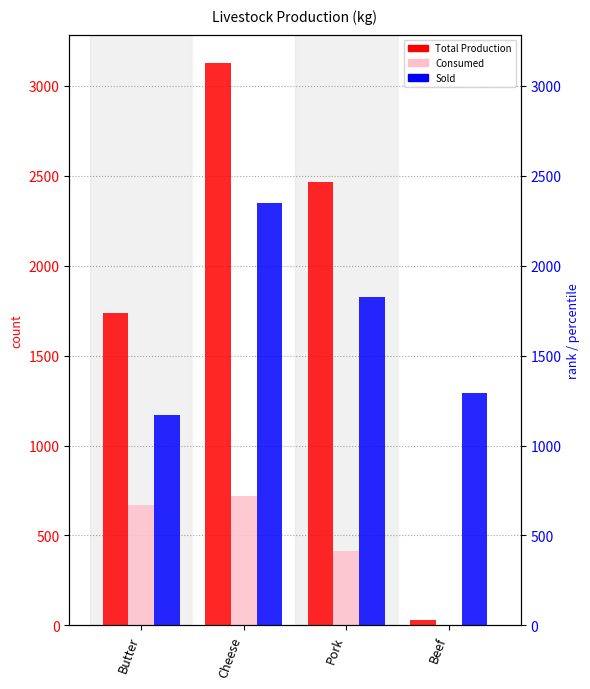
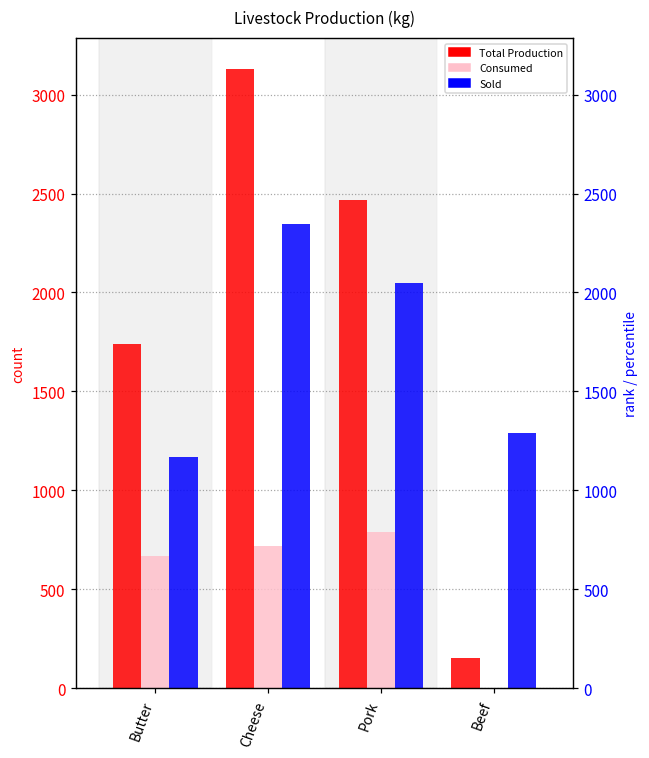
  {
    "Total Production": {
      "Butter": 1740,
      "Cheese": 3130,
      "Pork": 2470,
-     "Beef": 30
+     "Beef": 150
    },
    "Consumed": {
      "Butter": 670,
      "Cheese": 720,
-     "Pork": 420,
+     "Pork": 790,
      "Beef": 0
    },
    "Sold": {
      "Butter": 1170,
      "Cheese": 2350,
-     "Pork": 1830,
+     "Pork": 2050,
      "Beef": 1290
    }
  }
